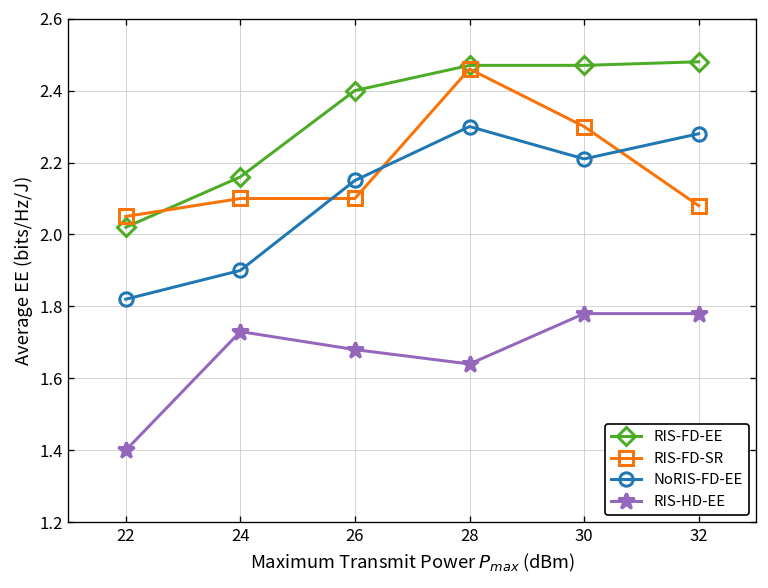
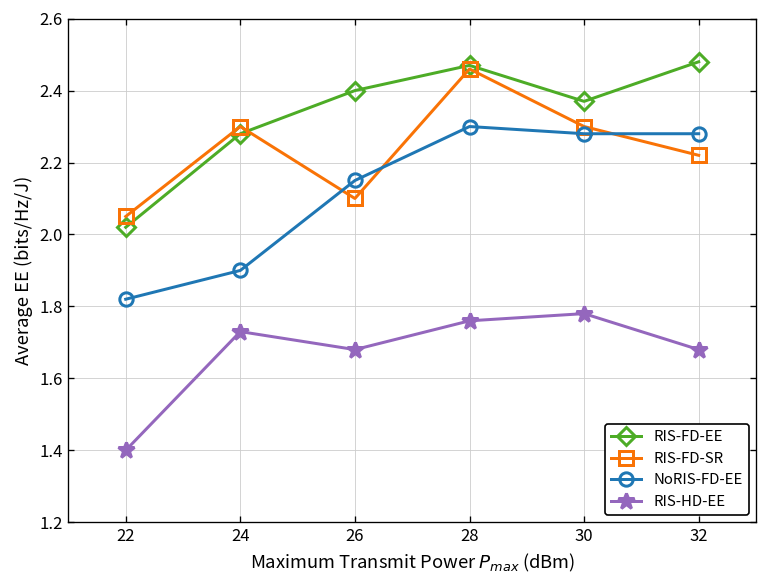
  {
    "RIS-FD-EE": {
      "22": 2.02,
-     "24": 2.16,
+     "24": 2.28,
      "26": 2.40,
      "28": 2.47,
-     "30": 2.47,
+     "30": 2.37,
      "32": 2.48
    },
    "RIS-FD-SR": {
      "22": 2.05,
-     "24": 2.1,
+     "24": 2.3,
      "26": 2.10,
      "28": 2.46,
      "30": 2.30,
-     "32": 2.08
+     "32": 2.22
    },
    "NoRIS-FD-EE": {
      "22": 1.82,
      "24": 1.90,
      "26": 2.15,
      "28": 2.30,
-     "30": 2.21,
+     "30": 2.28,
      "32": 2.28
    },
    "RIS-HD-EE": {
      "22": 1.40,
      "24": 1.73,
      "26": 1.68,
-     "28": 1.64,
+     "28": 1.76,
      "30": 1.78,
-     "32": 1.78
+     "32": 1.68
    }
  }
